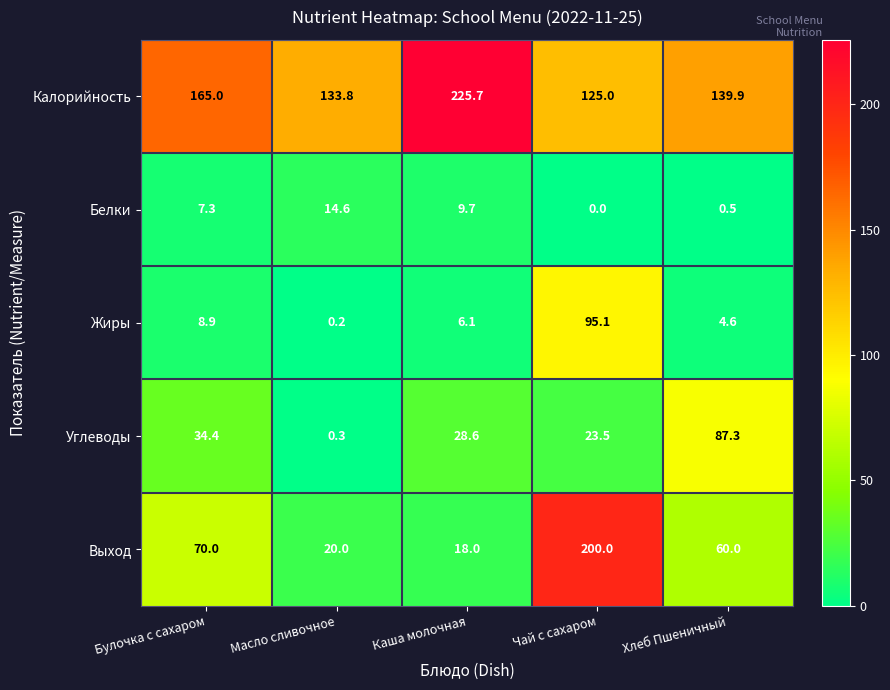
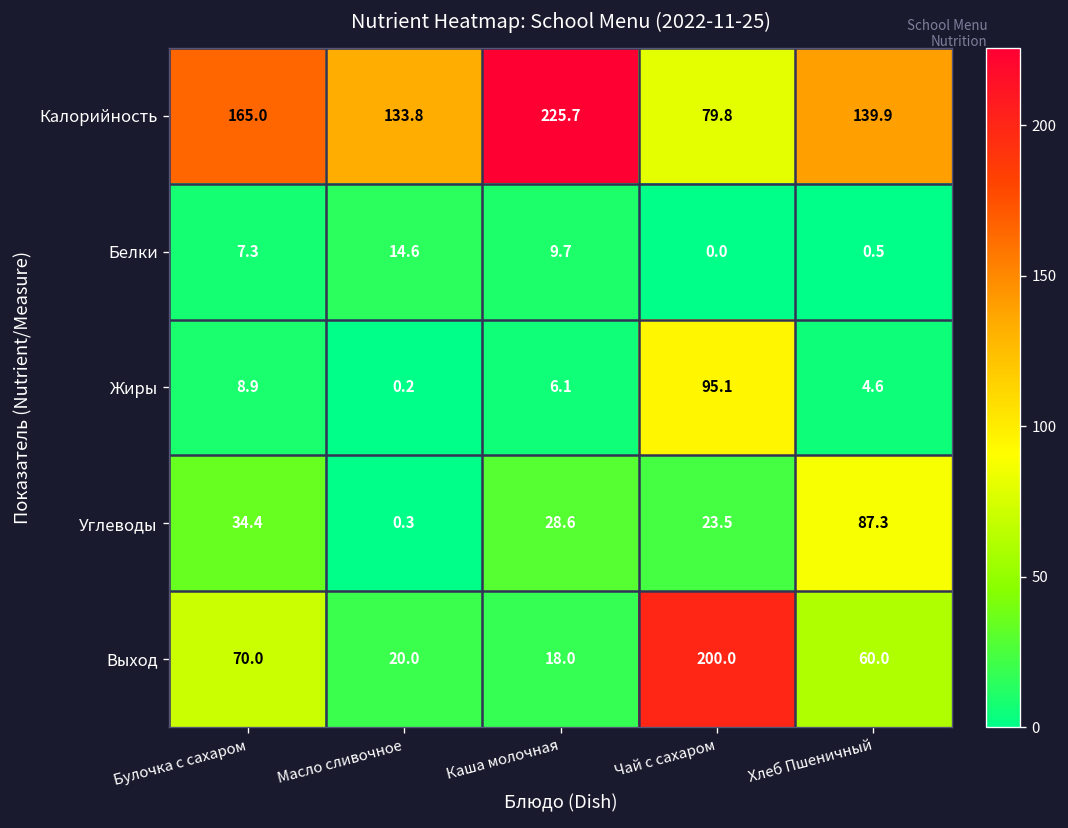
  {
    "Калорийность": {
      "Булочка с сахаром": 165.0,
      "Масло сливочное": 133.8,
      "Каша молочная": 225.7,
-     "Чай с сахаром": 125.0,
+     "Чай с сахаром": 79.8,
      "Хлеб Пшеничный": 139.9
    },
    "Белки": {
      "Булочка с сахаром": 7.3,
      "Масло сливочное": 14.6,
      "Каша молочная": 9.7,
      "Чай с сахаром": 0.0,
      "Хлеб Пшеничный": 0.5
    },
    "Жиры": {
      "Булочка с сахаром": 8.9,
      "Масло сливочное": 0.2,
      "Каша молочная": 6.1,
      "Чай с сахаром": 95.1,
      "Хлеб Пшеничный": 4.6
    },
    "Углеводы": {
      "Булочка с сахаром": 34.4,
      "Масло сливочное": 0.3,
      "Каша молочная": 28.6,
      "Чай с сахаром": 23.5,
      "Хлеб Пшеничный": 87.3
    },
    "Выход": {
      "Булочка с сахаром": 70.0,
      "Масло сливочное": 20.0,
      "Каша молочная": 18.0,
      "Чай с сахаром": 200.0,
      "Хлеб Пшеничный": 60.0
    }
  }
